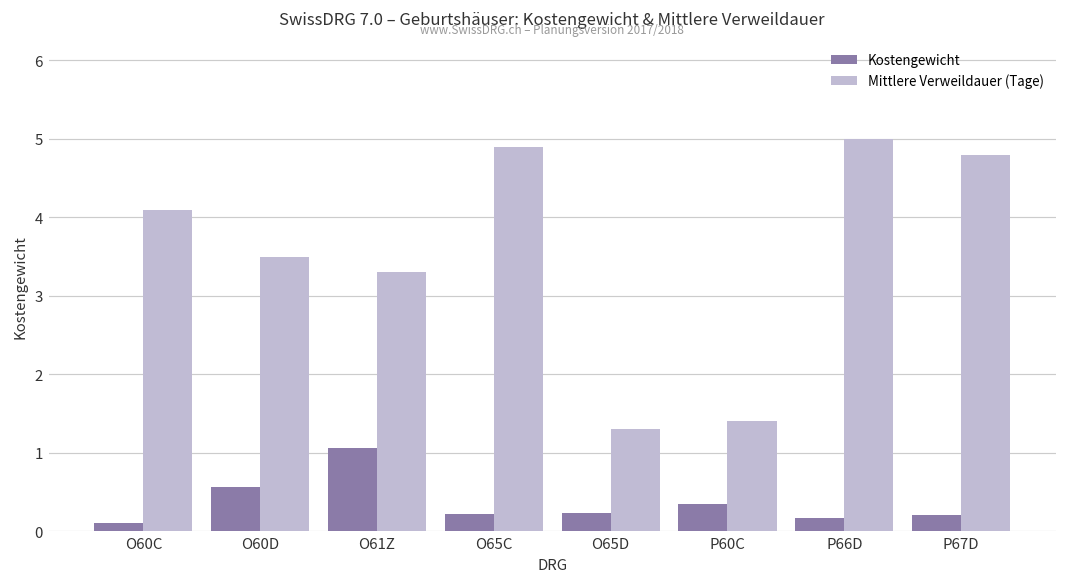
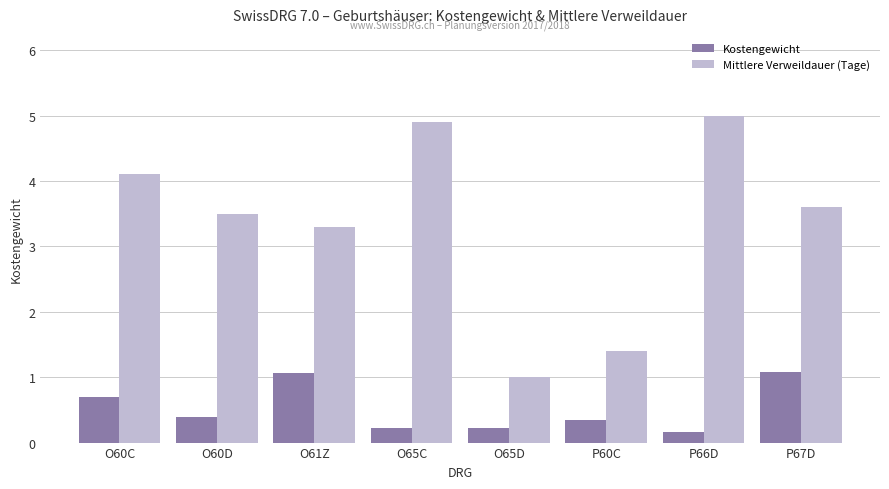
  {
    "Kostengewicht": {
-     "O60C": 0.1,
-     "O60D": 0.6,
+     "O60C": 0.7,
+     "O60D": 0.4,
      "O61Z": 1.1,
      "O65C": 0.2,
      "O65D": 0.2,
      "P60C": 0.4,
      "P66D": 0.2,
-     "P67D": 0.2
+     "P67D": 1.1
    },
    "Mittlere Verweildauer (Tage)": {
      "O60C": 4.1,
      "O60D": 3.5,
      "O61Z": 3.3,
      "O65C": 4.9,
-     "O65D": 1.3,
+     "O65D": 1.0,
      "P60C": 1.4,
      "P66D": 5.0,
-     "P67D": 4.8
+     "P67D": 3.6
    }
  }
